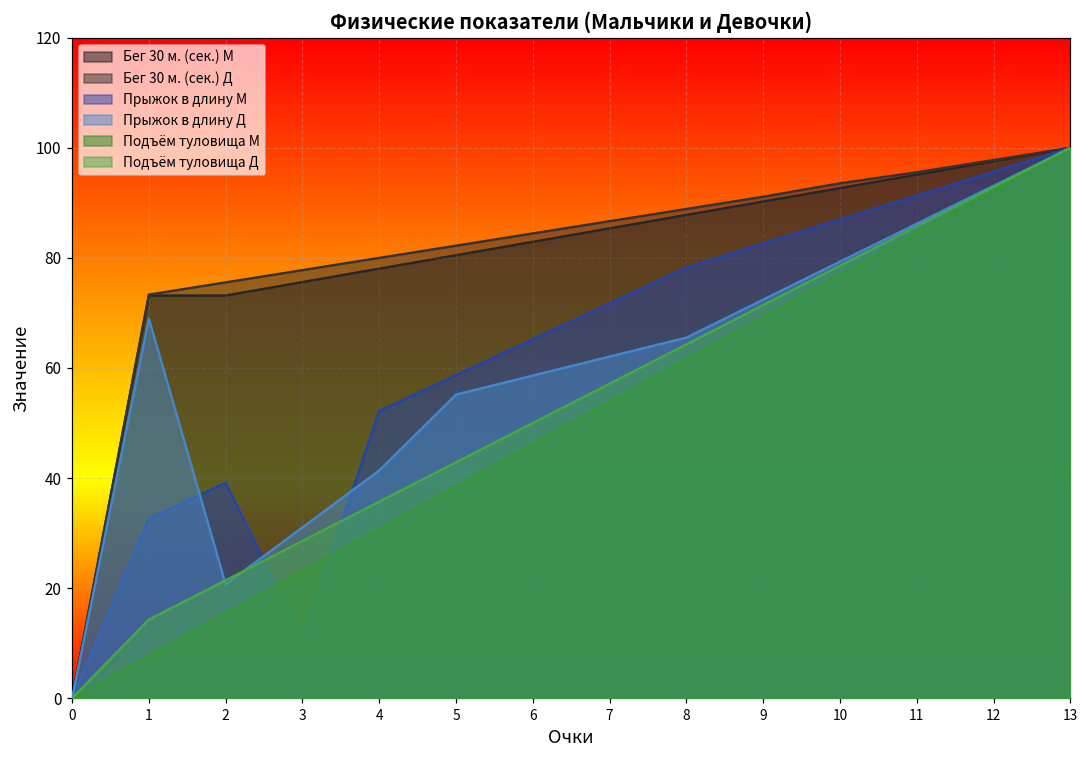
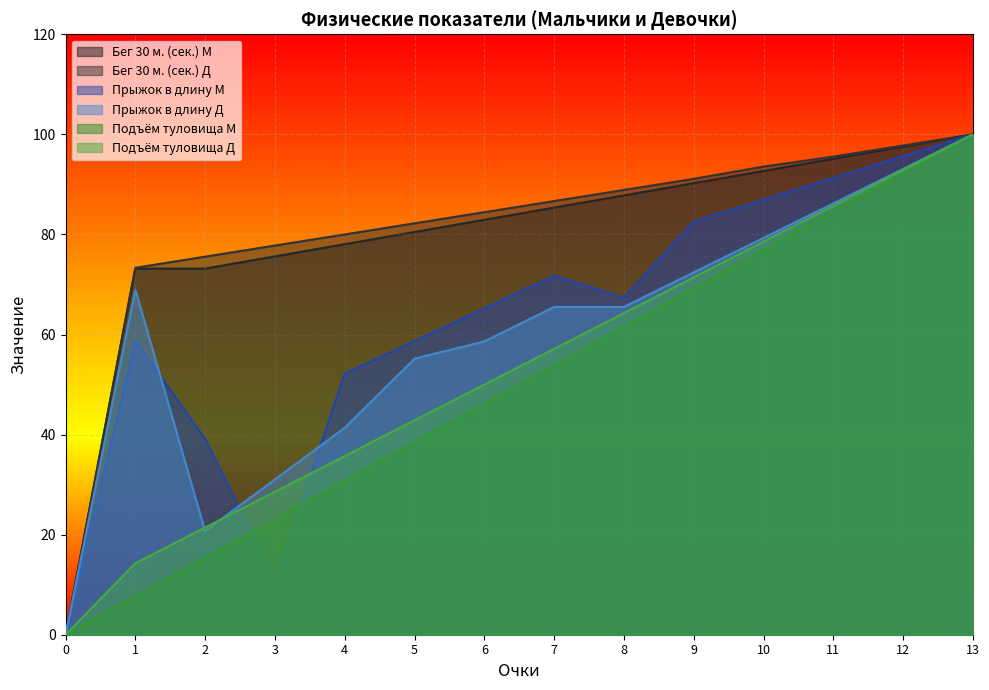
  {
    "Прыжок в длину М": {
-     "1": 33,
+     "1": 59,
      "2": 39,
      "3": 11,
      "4": 52,
      "5": 59,
      "6": 65,
      "7": 72,
-     "8": 78,
+     "8": 67,
      "9": 83,
      "10": 87,
      "11": 91,
      "12": 96
    },
    "Прыжок в длину Д": {
      "1": 69,
      "2": 21,
      "3": 31,
      "4": 41,
      "5": 55,
      "6": 59,
-     "7": 62,
+     "7": 66,
      "8": 66,
      "9": 72,
      "10": 79
    }
  }
